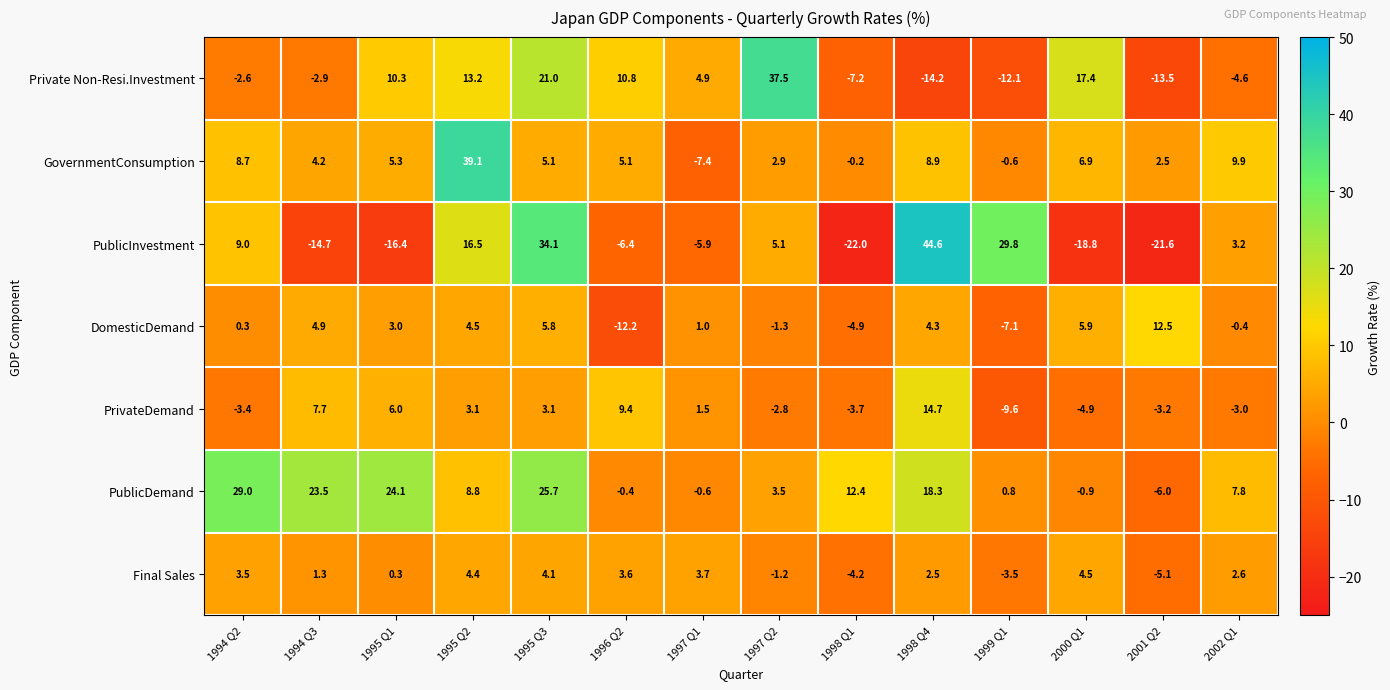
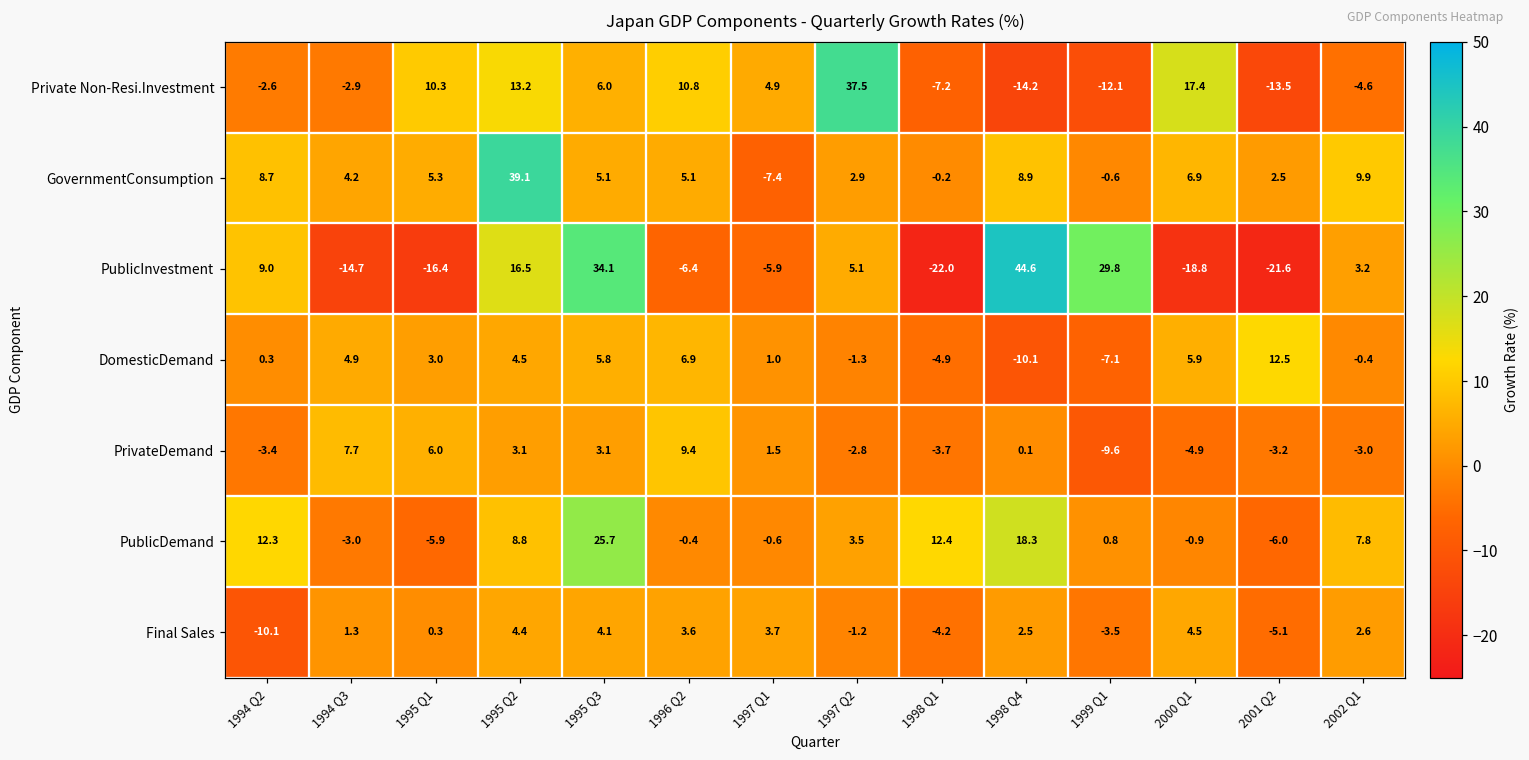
  {
    "Private Non-Resi.Investment": {
      "1994 Q2": -2.6,
      "1994 Q3": -2.9,
      "1995 Q1": 10.3,
      "1995 Q2": 13.2,
-     "1995 Q3": 21.0,
+     "1995 Q3": 6.0,
      "1996 Q2": 10.8,
      "1997 Q1": 4.9,
      "1997 Q2": 37.5,
      "1998 Q1": -7.2,
      "1998 Q4": -14.2,
      "1999 Q1": -12.1,
      "2000 Q1": 17.4,
      "2001 Q2": -13.5,
      "2002 Q1": -4.6
    },
    "GovernmentConsumption": {
      "1994 Q2": 8.7,
      "1994 Q3": 4.2,
      "1995 Q1": 5.3,
      "1995 Q2": 39.1,
      "1995 Q3": 5.1,
      "1996 Q2": 5.1,
      "1997 Q1": -7.4,
      "1997 Q2": 2.9,
      "1998 Q1": -0.2,
      "1998 Q4": 8.9,
      "1999 Q1": -0.6,
      "2000 Q1": 6.9,
      "2001 Q2": 2.5,
      "2002 Q1": 9.9
    },
    "PublicInvestment": {
      "1994 Q2": 9.0,
      "1994 Q3": -14.7,
      "1995 Q1": -16.4,
      "1995 Q2": 16.5,
      "1995 Q3": 34.1,
      "1996 Q2": -6.4,
      "1997 Q1": -5.9,
      "1997 Q2": 5.1,
      "1998 Q1": -22.0,
      "1998 Q4": 44.6,
      "1999 Q1": 29.8,
      "2000 Q1": -18.8,
      "2001 Q2": -21.6,
      "2002 Q1": 3.2
    },
    "DomesticDemand": {
      "1994 Q2": 0.3,
      "1994 Q3": 4.9,
      "1995 Q1": 3.0,
      "1995 Q2": 4.5,
      "1995 Q3": 5.8,
-     "1996 Q2": -12.2,
+     "1996 Q2": 6.9,
      "1997 Q1": 1.0,
      "1997 Q2": -1.3,
      "1998 Q1": -4.9,
-     "1998 Q4": 4.3,
+     "1998 Q4": -10.1,
      "1999 Q1": -7.1,
      "2000 Q1": 5.9,
      "2001 Q2": 12.5,
      "2002 Q1": -0.4
    },
    "PrivateDemand": {
      "1994 Q2": -3.4,
      "1994 Q3": 7.7,
      "1995 Q1": 6.0,
      "1995 Q2": 3.1,
      "1995 Q3": 3.1,
      "1996 Q2": 9.4,
      "1997 Q1": 1.5,
      "1997 Q2": -2.8,
      "1998 Q1": -3.7,
-     "1998 Q4": 14.7,
+     "1998 Q4": 0.1,
      "1999 Q1": -9.6,
      "2000 Q1": -4.9,
      "2001 Q2": -3.2,
      "2002 Q1": -3.0
    },
    "PublicDemand": {
-     "1994 Q2": 29.0,
-     "1994 Q3": 23.5,
-     "1995 Q1": 24.1,
+     "1994 Q2": 12.3,
+     "1994 Q3": -3.0,
+     "1995 Q1": -5.9,
      "1995 Q2": 8.8,
      "1995 Q3": 25.7,
      "1996 Q2": -0.4,
      "1997 Q1": -0.6,
      "1997 Q2": 3.5,
      "1998 Q1": 12.4,
      "1998 Q4": 18.3,
      "1999 Q1": 0.8,
      "2000 Q1": -0.9,
      "2001 Q2": -6.0,
      "2002 Q1": 7.8
    },
    "Final Sales": {
-     "1994 Q2": 3.5,
+     "1994 Q2": -10.1,
      "1994 Q3": 1.3,
      "1995 Q1": 0.3,
      "1995 Q2": 4.4,
      "1995 Q3": 4.1,
      "1996 Q2": 3.6,
      "1997 Q1": 3.7,
      "1997 Q2": -1.2,
      "1998 Q1": -4.2,
      "1998 Q4": 2.5,
      "1999 Q1": -3.5,
      "2000 Q1": 4.5,
      "2001 Q2": -5.1,
      "2002 Q1": 2.6
    }
  }
